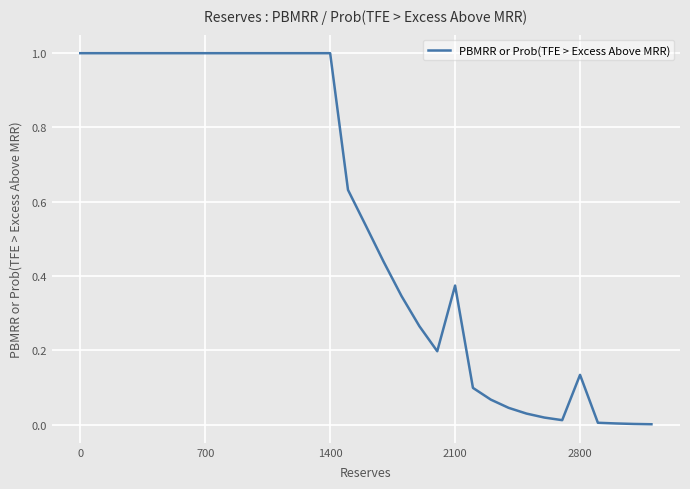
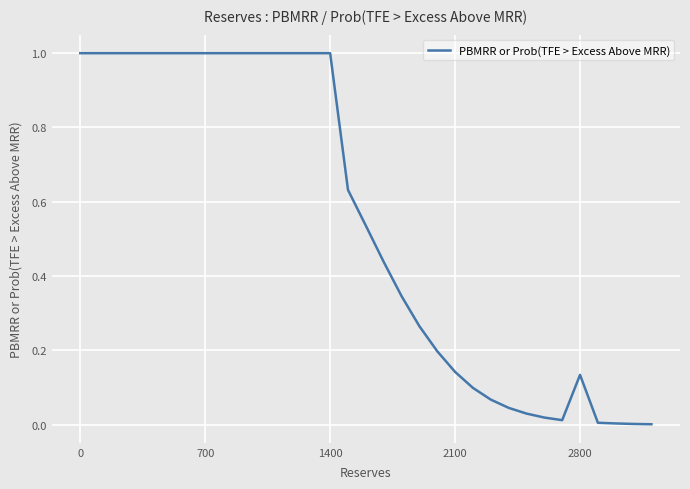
  {
    "0": 1.00,
    "1400": 1.00,
-   "2100": 0.37,
+   "2100": 0.14,
    "2800": 0.13
  }
